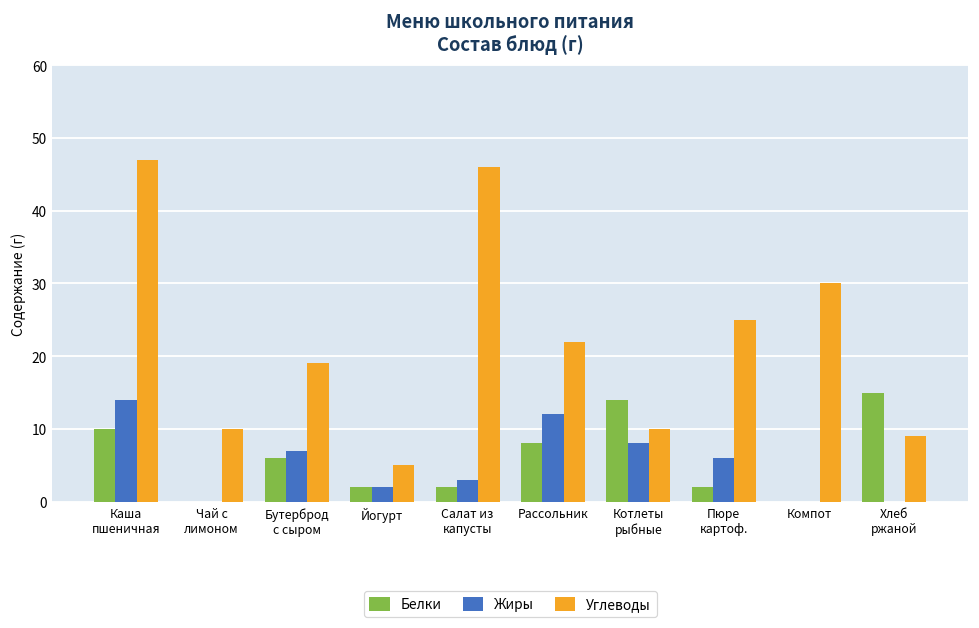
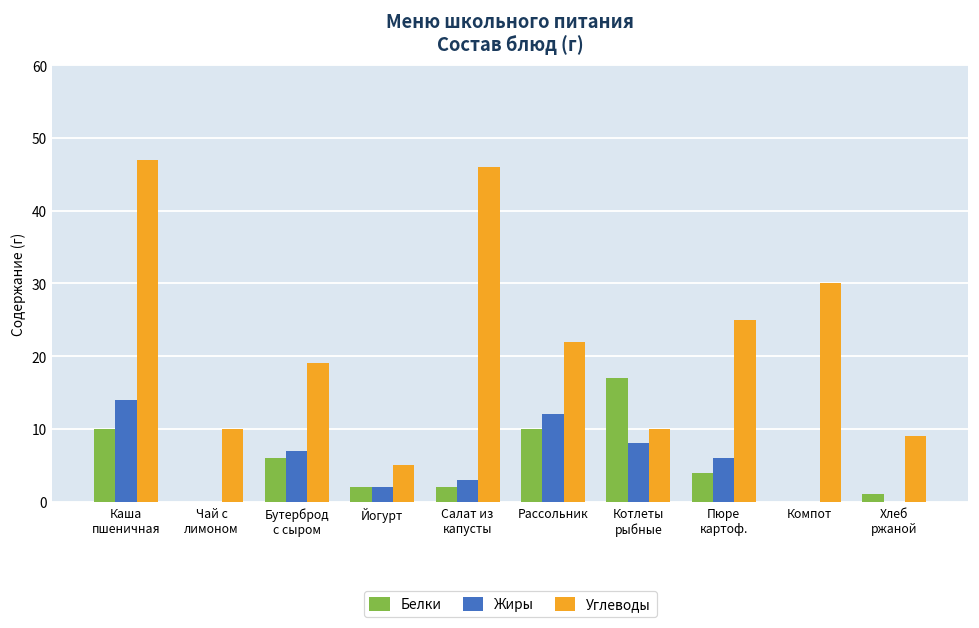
  {
    "Белки": {
      "Каша пшеничная": 10,
      "Чай с лимоном": 0,
      "Бутерброд с сыром": 6,
      "Йогурт": 2,
      "Салат из капусты": 2,
-     "Рассольник": 8,
-     "Котлеты рыбные": 14,
-     "Пюре картоф.": 2,
+     "Рассольник": 10,
+     "Котлеты рыбные": 17,
+     "Пюре картоф.": 4,
      "Компот": 0,
-     "Хлеб ржаной": 15
+     "Хлеб ржаной": 1
    },
    "Жиры": {
      "Каша пшеничная": 14,
      "Чай с лимоном": 0,
      "Бутерброд с сыром": 7,
      "Йогурт": 2,
      "Салат из капусты": 3,
      "Рассольник": 12,
      "Котлеты рыбные": 8,
      "Пюре картоф.": 6,
      "Компот": 0,
      "Хлеб ржаной": 0
    },
    "Углеводы": {
      "Каша пшеничная": 47,
      "Чай с лимоном": 10,
      "Бутерброд с сыром": 19,
      "Йогурт": 5,
      "Салат из капусты": 46,
      "Рассольник": 22,
      "Котлеты рыбные": 10,
      "Пюре картоф.": 25,
      "Компот": 30,
      "Хлеб ржаной": 9
    }
  }
